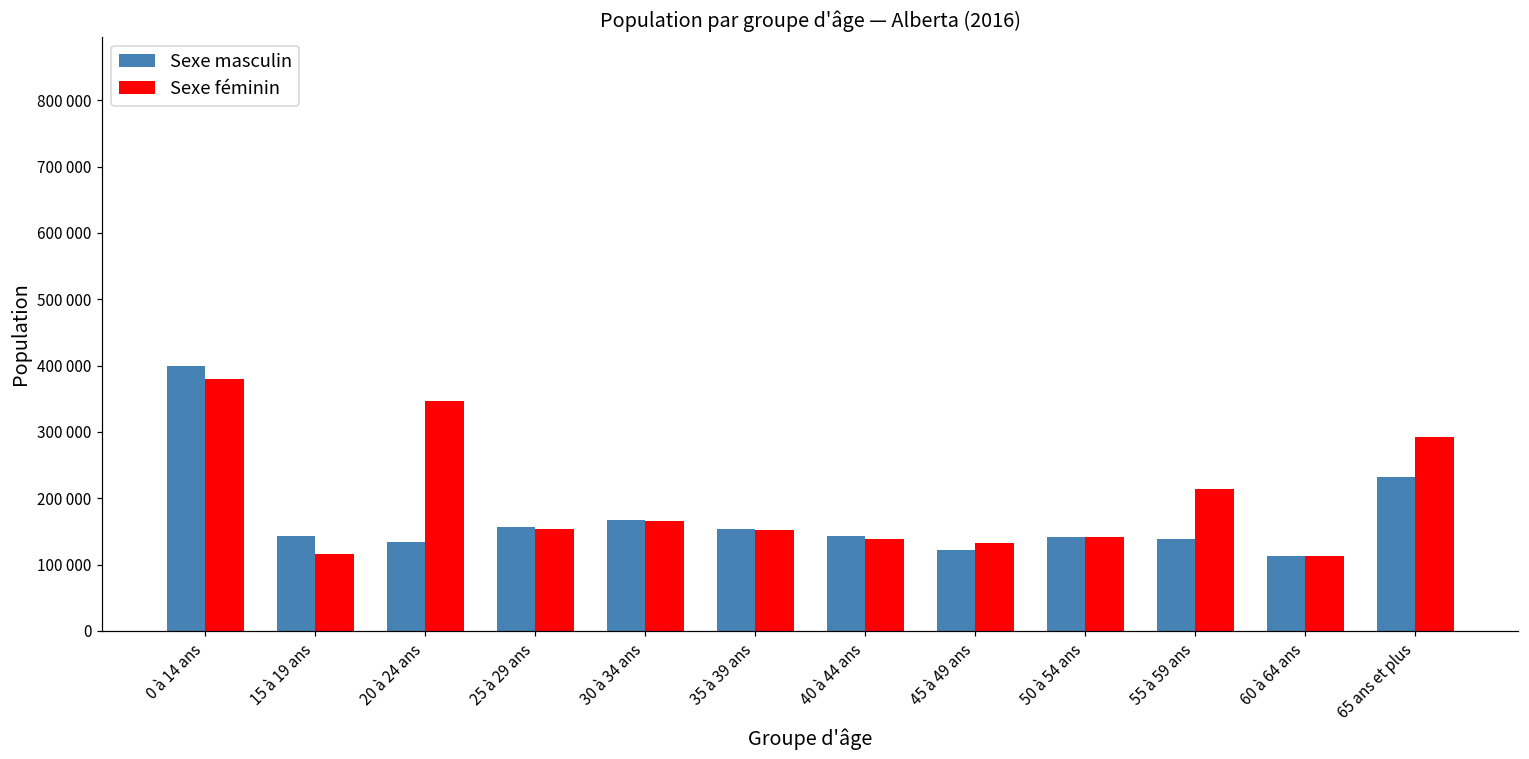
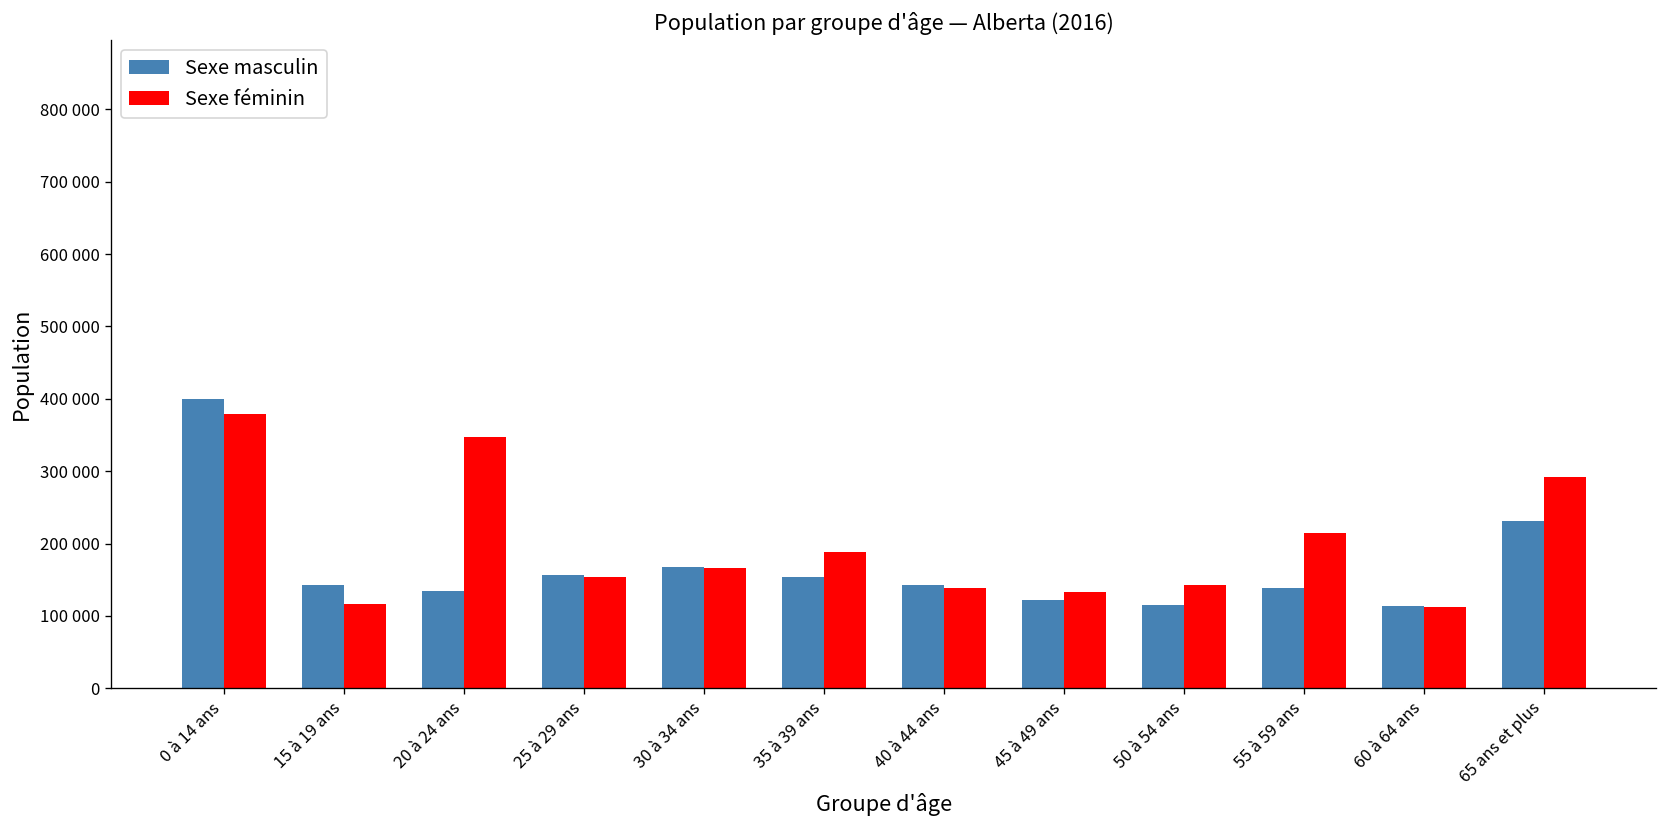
  {
    "Sexe masculin": {
      "0 à 14 ans": 400000,
      "15 à 19 ans": 140000,
      "20 à 24 ans": 130000,
      "25 à 29 ans": 160000,
      "30 à 34 ans": 170000,
      "35 à 39 ans": 150000,
      "40 à 44 ans": 140000,
      "45 à 49 ans": 120000,
-     "50 à 54 ans": 140000,
+     "50 à 54 ans": 120000,
      "55 à 59 ans": 140000,
      "60 à 64 ans": 110000,
      "65 ans et plus": 230000
    },
    "Sexe féminin": {
      "0 à 14 ans": 380000,
      "15 à 19 ans": 120000,
      "20 à 24 ans": 350000,
      "25 à 29 ans": 150000,
      "30 à 34 ans": 170000,
-     "35 à 39 ans": 150000,
+     "35 à 39 ans": 190000,
      "40 à 44 ans": 140000,
      "45 à 49 ans": 130000,
      "50 à 54 ans": 140000,
      "55 à 59 ans": 210000,
      "60 à 64 ans": 110000,
      "65 ans et plus": 290000
    }
  }
